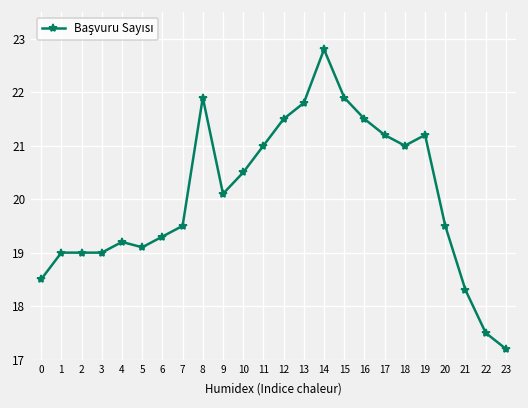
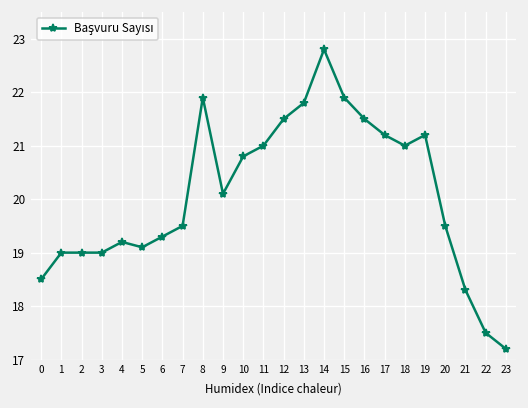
  {
    "0": 18.5,
    "1": 19.0,
    "2": 19.0,
    "3": 19.0,
    "4": 19.2,
    "5": 19.1,
    "6": 19.3,
    "7": 19.5,
    "8": 21.9,
    "9": 20.1,
-   "10": 20.5,
+   "10": 20.8,
    "11": 21.0,
    "12": 21.5,
    "13": 21.8,
    "14": 22.8,
    "15": 21.9,
    "16": 21.5,
    "17": 21.2,
    "18": 21.0,
    "19": 21.2,
    "20": 19.5,
    "21": 18.3,
    "22": 17.5,
    "23": 17.2
  }
